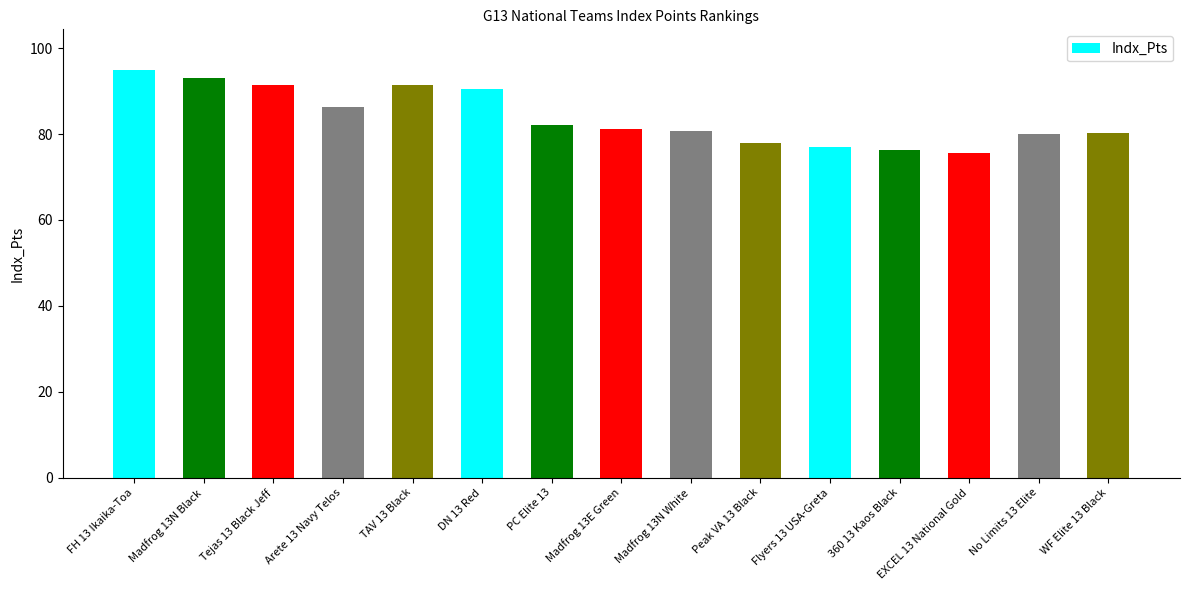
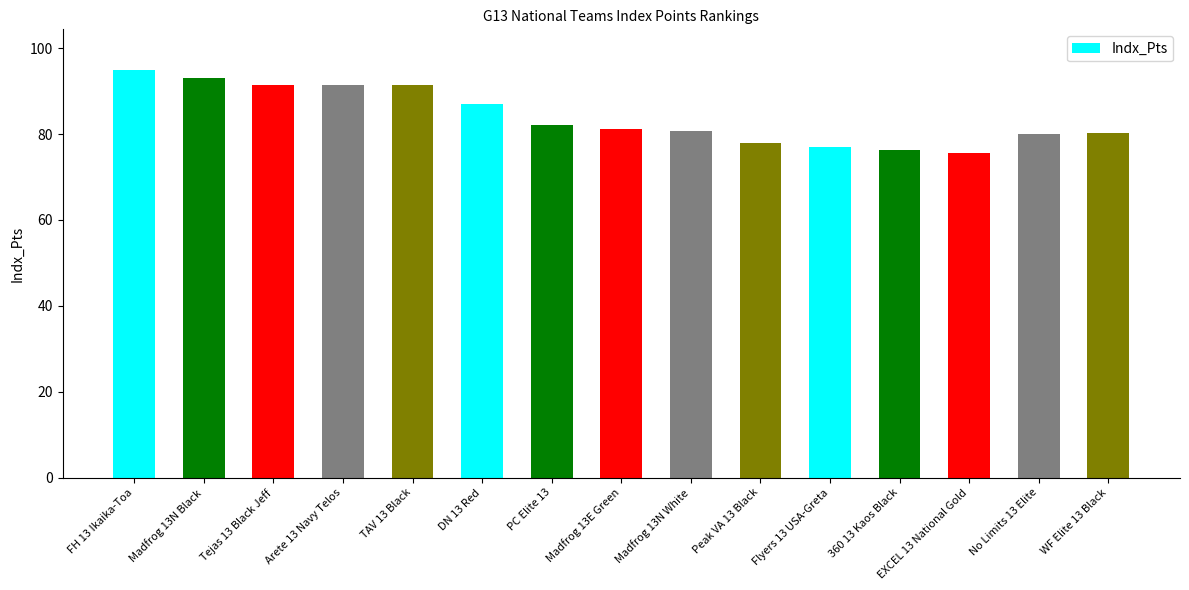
  {
    "FH 13 Ikaika-Toa": 95,
    "Madfrog 13N Black": 93,
    "Tejas 13 Black Jeff": 91,
-   "Arete 13 Navy Telos": 86,
+   "Arete 13 Navy Telos": 91,
    "TAV 13 Black": 91,
-   "DN 13 Red": 91,
+   "DN 13 Red": 87,
    "PC Elite 13": 82,
    "Madfrog 13E Green": 81,
    "Madfrog 13N White": 81,
    "Peak VA 13 Black": 78,
    "Flyers 13 USA-Greta": 77,
    "360 13 Kaos Black": 76,
    "EXCEL 13 National Gold": 76,
    "No Limits 13 Elite": 80,
    "WF Elite 13 Black": 80
  }
